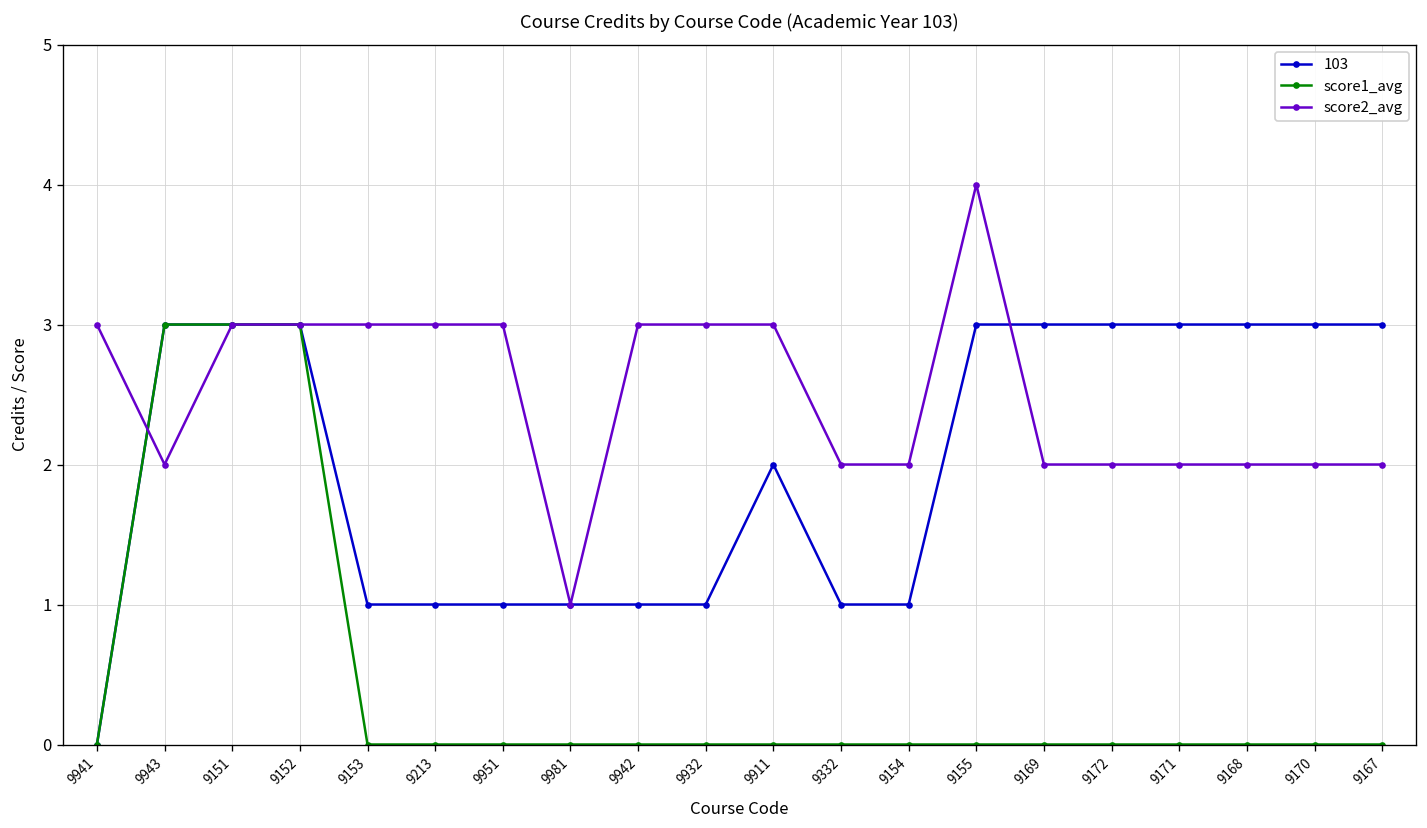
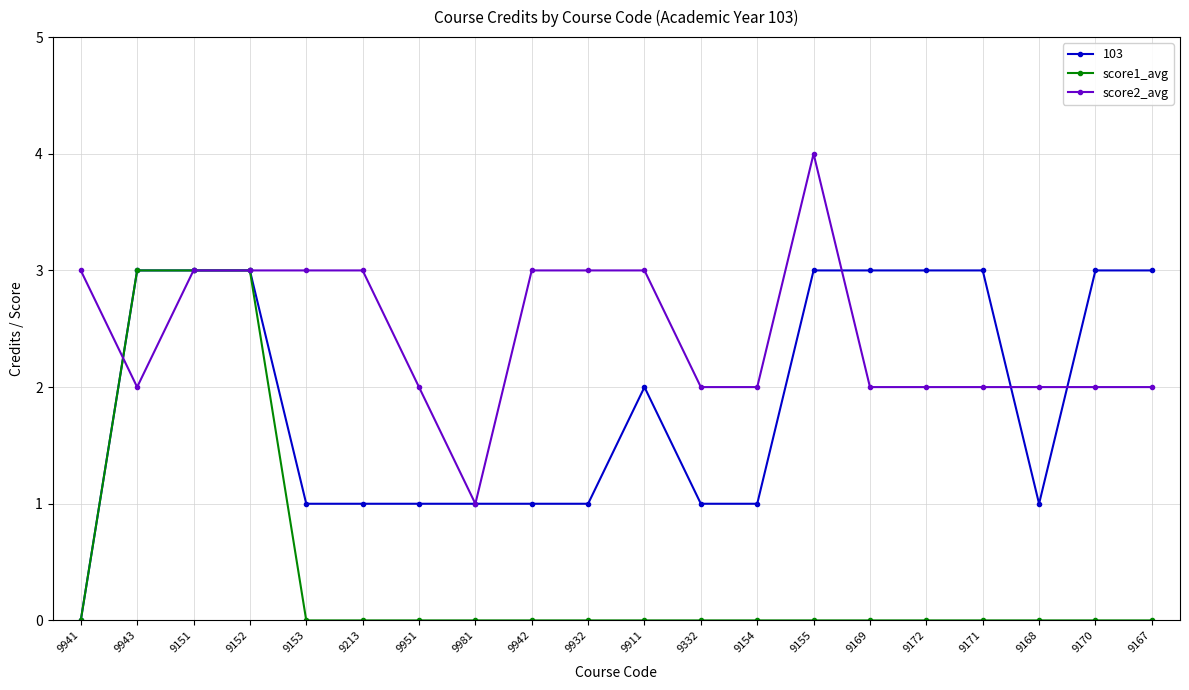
  {
    "103": {
      "9153": 1,
      "9213": 1,
      "9951": 1,
      "9942": 1,
      "9932": 1,
      "9911": 2,
      "9332": 1,
      "9154": 1,
      "9155": 3,
      "9169": 3,
      "9172": 3,
      "9171": 3,
-     "9168": 3,
+     "9168": 1,
      "9170": 3,
      "9167": 3
    },
    "score1_avg": {
      "9153": 0,
      "9213": 0,
      "9951": 0,
      "9981": 0,
      "9942": 0,
      "9932": 0,
      "9911": 0,
      "9332": 0,
      "9154": 0,
      "9155": 0,
      "9169": 0,
      "9172": 0,
      "9171": 0,
      "9168": 0,
      "9170": 0,
      "9167": 0
    },
    "score2_avg": {
      "9941": 3,
      "9943": 2,
      "9153": 3,
      "9213": 3,
-     "9951": 3,
+     "9951": 2,
      "9942": 3,
      "9932": 3,
      "9911": 3,
      "9332": 2,
      "9154": 2,
      "9155": 4,
      "9169": 2,
      "9172": 2,
      "9171": 2,
      "9168": 2,
      "9170": 2,
      "9167": 2
    }
  }
